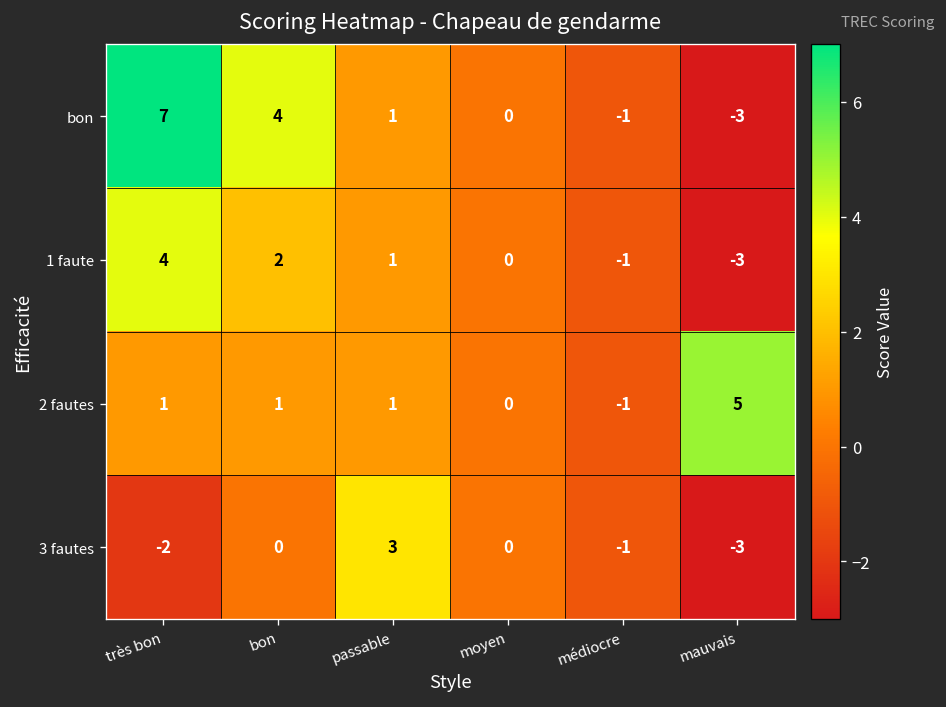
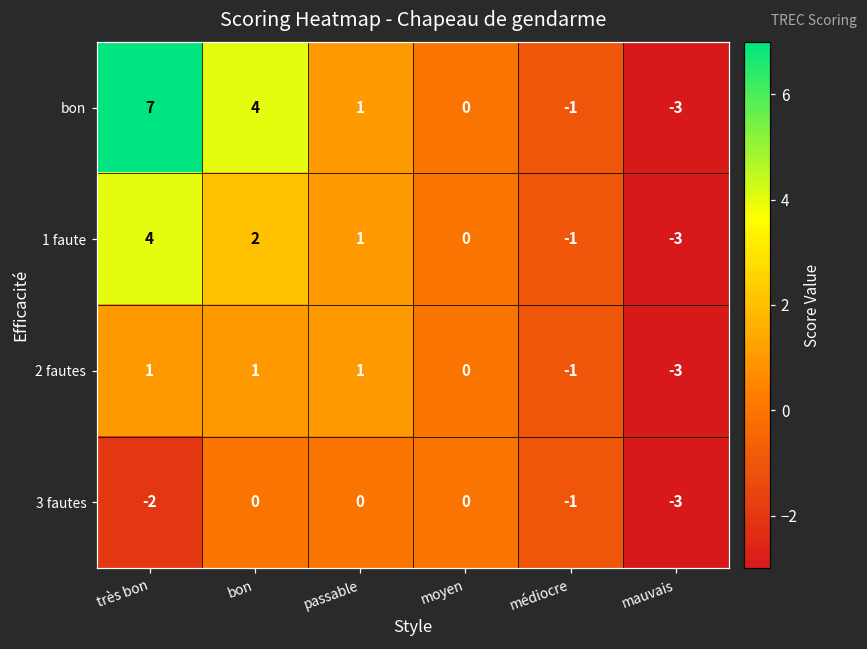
  {
    "bon": {
      "très bon": 7,
      "bon": 4,
      "passable": 1,
      "moyen": 0,
      "médiocre": -1,
      "mauvais": -3
    },
    "1 faute": {
      "très bon": 4,
      "bon": 2,
      "passable": 1,
      "moyen": 0,
      "médiocre": -1,
      "mauvais": -3
    },
    "2 fautes": {
      "très bon": 1,
      "bon": 1,
      "passable": 1,
      "moyen": 0,
      "médiocre": -1,
-     "mauvais": 5
+     "mauvais": -3
    },
    "3 fautes": {
      "très bon": -2,
      "bon": 0,
-     "passable": 3,
+     "passable": 0,
      "moyen": 0,
      "médiocre": -1,
      "mauvais": -3
    }
  }
